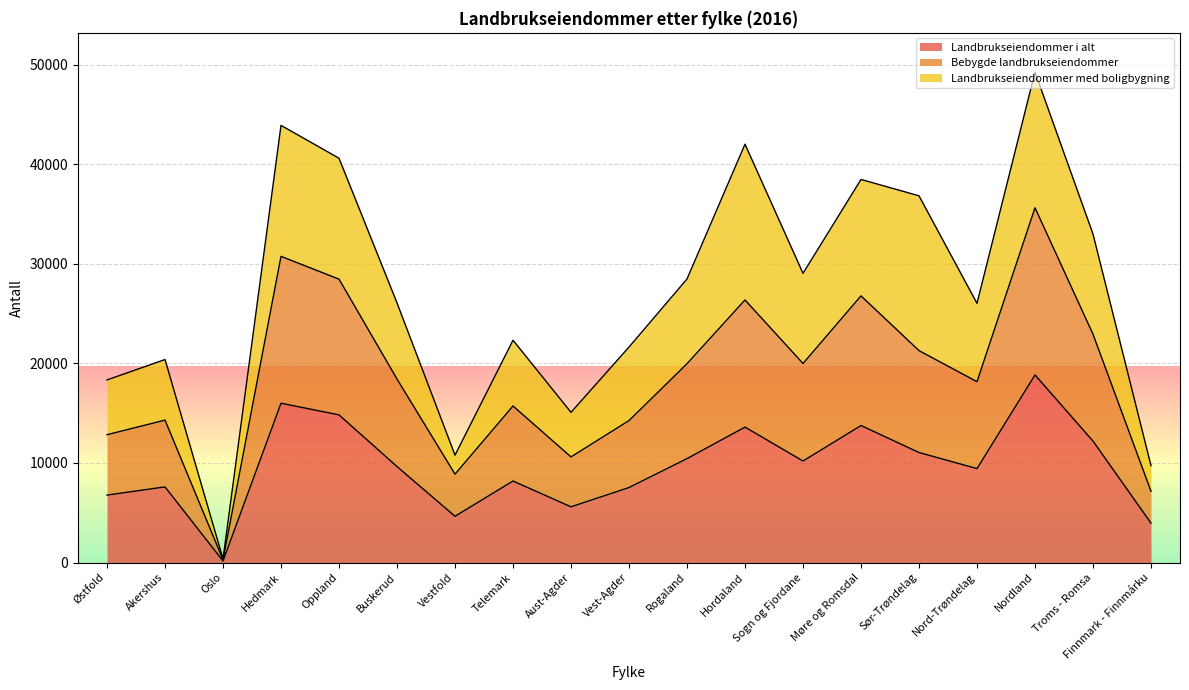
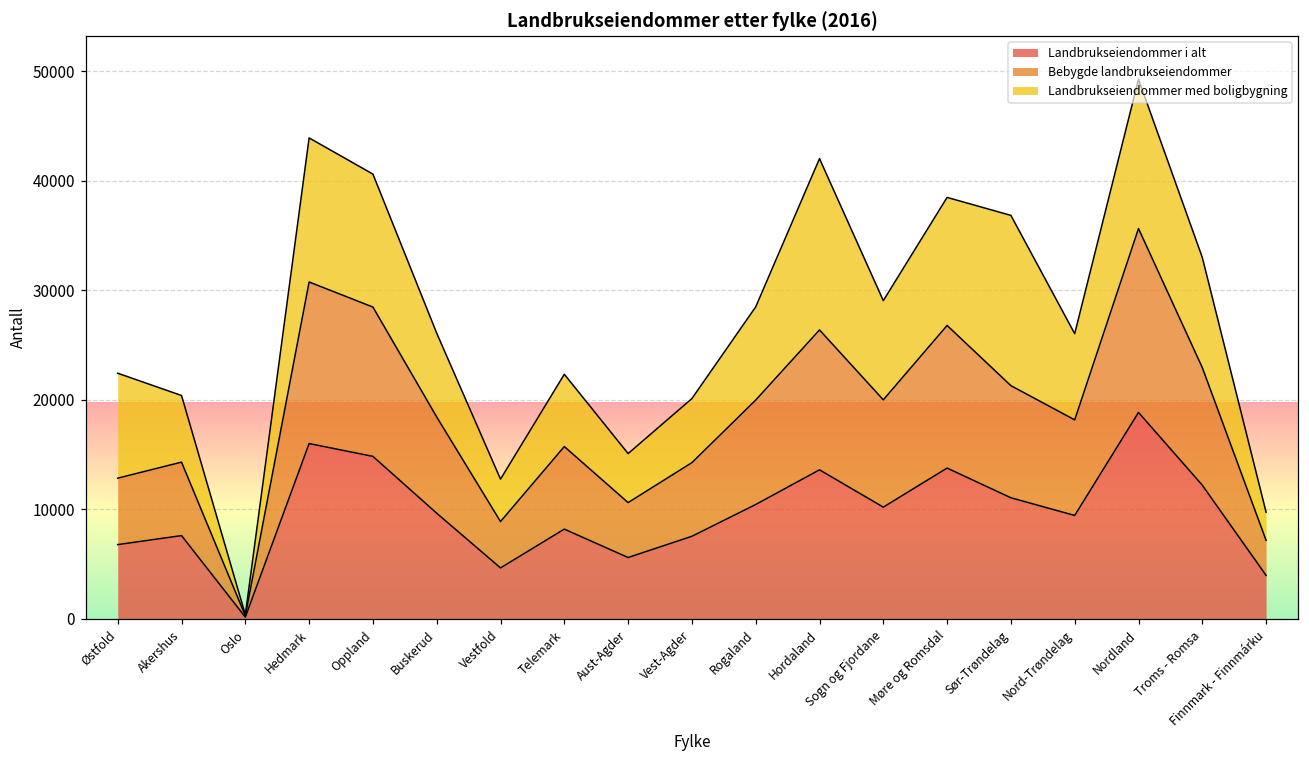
  {
    "Landbrukseiendommer med boligbygning": {
-     "Østfold": 6000,
+     "Østfold": 10000,
      "Akershus": 6000,
      "Hedmark": 13000,
      "Oppland": 12000,
      "Buskerud": 8000,
-     "Vestfold": 2000,
+     "Vestfold": 4000,
      "Telemark": 7000,
      "Aust-Agder": 4000,
-     "Vest-Agder": 7000,
+     "Vest-Agder": 6000,
      "Rogaland": 9000,
      "Hordaland": 16000,
      "Sogn og Fjordane": 9000,
      "Møre og Romsdal": 12000,
      "Sør-Trøndelag": 16000,
      "Nord-Trøndelag": 8000,
      "Troms - Romsa": 10000,
      "Finnmark - Finnmárku": 3000
    }
  }
